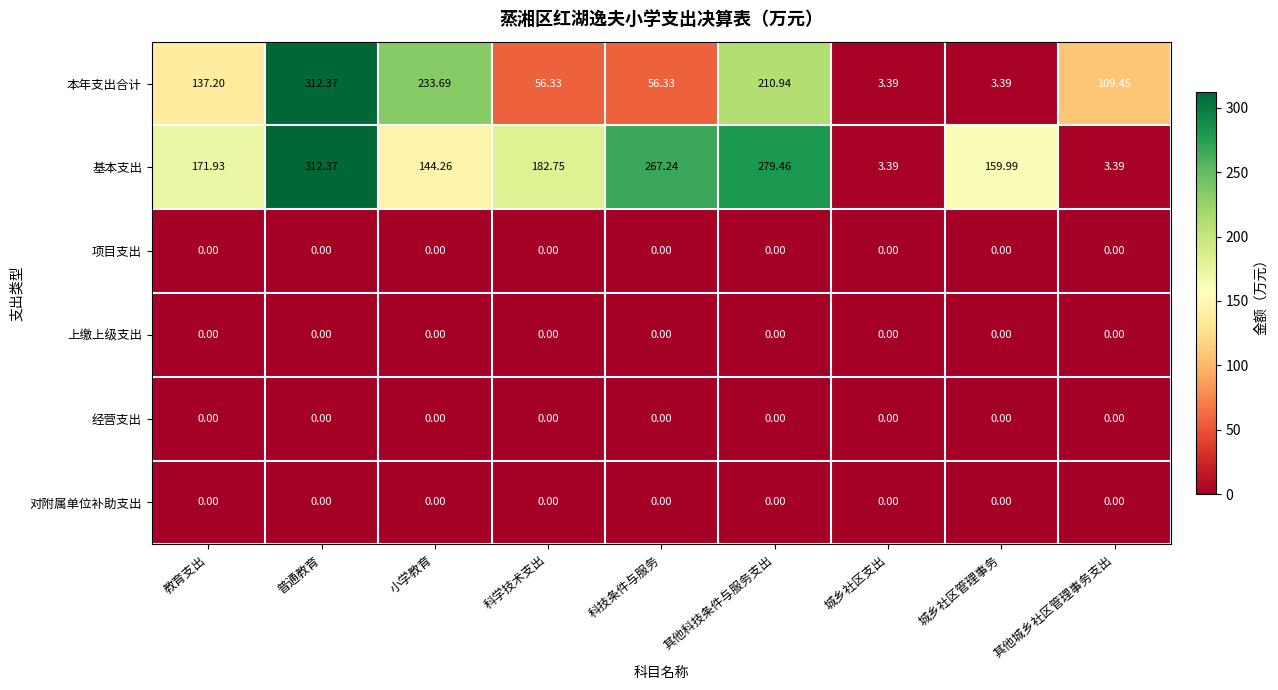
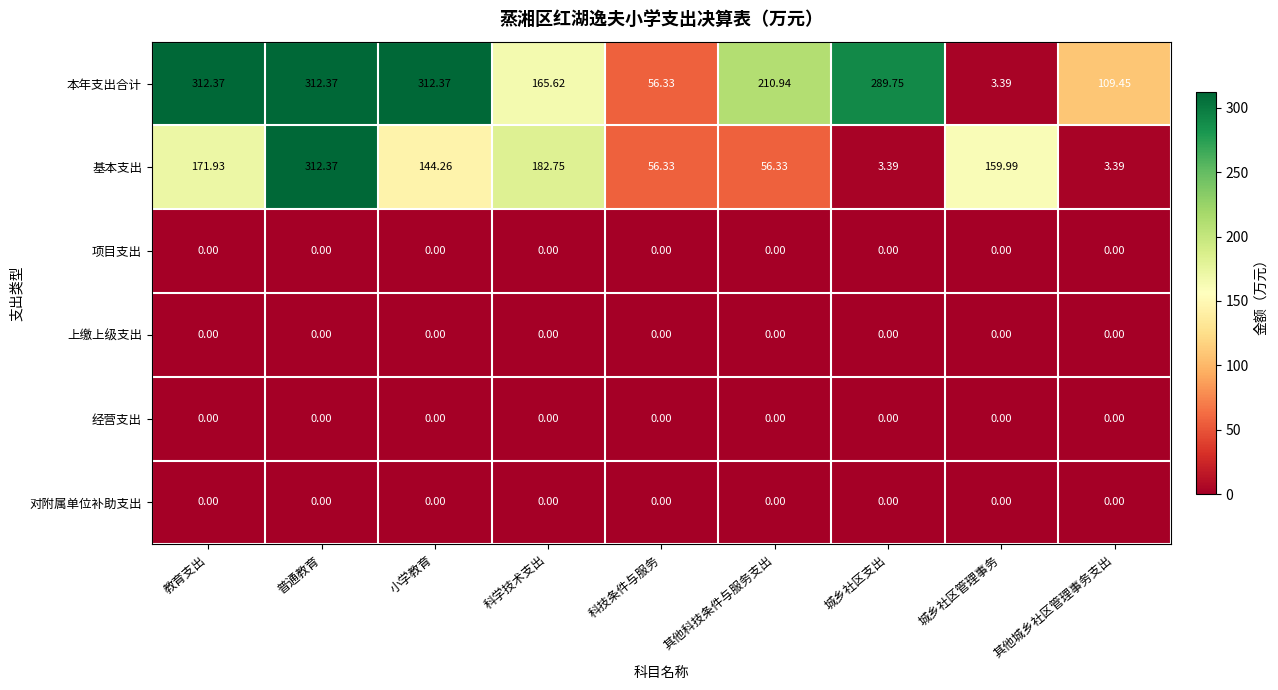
  {
    "本年支出合计": {
-     "教育支出": 137.20,
+     "教育支出": 312.37,
      "普通教育": 312.37,
-     "小学教育": 233.69,
-     "科学技术支出": 56.33,
+     "小学教育": 312.37,
+     "科学技术支出": 165.62,
      "科技条件与服务": 56.33,
      "其他科技条件与服务支出": 210.94,
-     "城乡社区支出": 3.39,
+     "城乡社区支出": 289.75,
      "城乡社区管理事务": 3.39,
      "其他城乡社区管理事务支出": 109.45
    },
    "基本支出": {
      "教育支出": 171.93,
      "普通教育": 312.37,
      "小学教育": 144.26,
      "科学技术支出": 182.75,
-     "科技条件与服务": 267.24,
-     "其他科技条件与服务支出": 279.46,
+     "科技条件与服务": 56.33,
+     "其他科技条件与服务支出": 56.33,
      "城乡社区支出": 3.39,
      "城乡社区管理事务": 159.99,
      "其他城乡社区管理事务支出": 3.39
    },
    "项目支出": {
      "教育支出": 0.00,
      "普通教育": 0.00,
      "小学教育": 0.00,
      "科学技术支出": 0.00,
      "科技条件与服务": 0.00,
      "其他科技条件与服务支出": 0.00,
      "城乡社区支出": 0.00,
      "城乡社区管理事务": 0.00,
      "其他城乡社区管理事务支出": 0.00
    },
    "上缴上级支出": {
      "教育支出": 0.00,
      "普通教育": 0.00,
      "小学教育": 0.00,
      "科学技术支出": 0.00,
      "科技条件与服务": 0.00,
      "其他科技条件与服务支出": 0.00,
      "城乡社区支出": 0.00,
      "城乡社区管理事务": 0.00,
      "其他城乡社区管理事务支出": 0.00
    },
    "经营支出": {
      "教育支出": 0.00,
      "普通教育": 0.00,
      "小学教育": 0.00,
      "科学技术支出": 0.00,
      "科技条件与服务": 0.00,
      "其他科技条件与服务支出": 0.00,
      "城乡社区支出": 0.00,
      "城乡社区管理事务": 0.00,
      "其他城乡社区管理事务支出": 0.00
    },
    "对附属单位补助支出": {
      "教育支出": 0.00,
      "普通教育": 0.00,
      "小学教育": 0.00,
      "科学技术支出": 0.00,
      "科技条件与服务": 0.00,
      "其他科技条件与服务支出": 0.00,
      "城乡社区支出": 0.00,
      "城乡社区管理事务": 0.00,
      "其他城乡社区管理事务支出": 0.00
    }
  }
